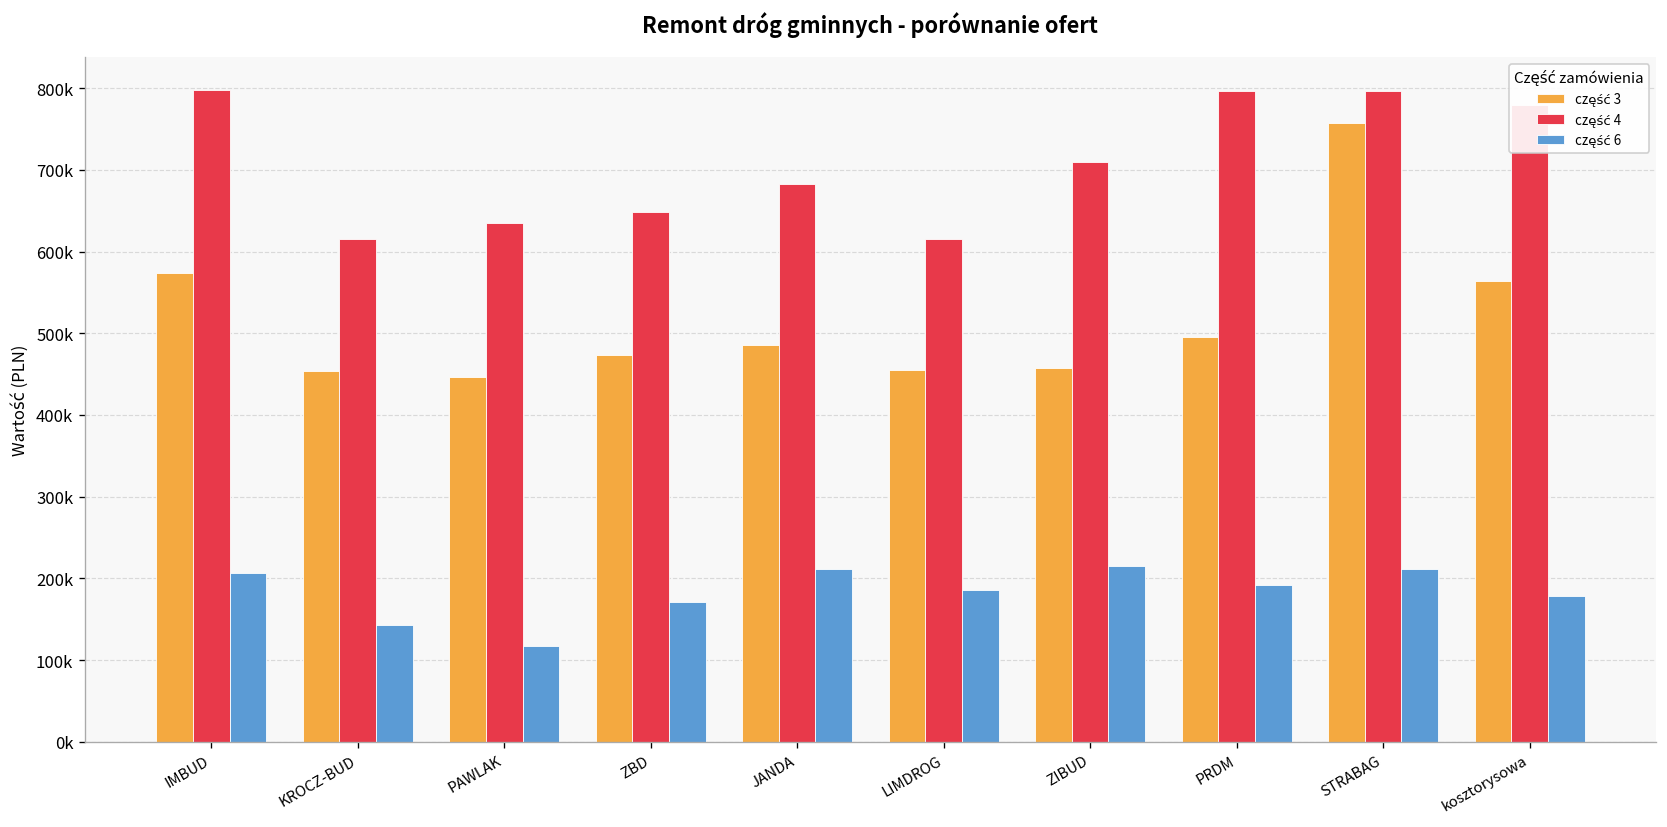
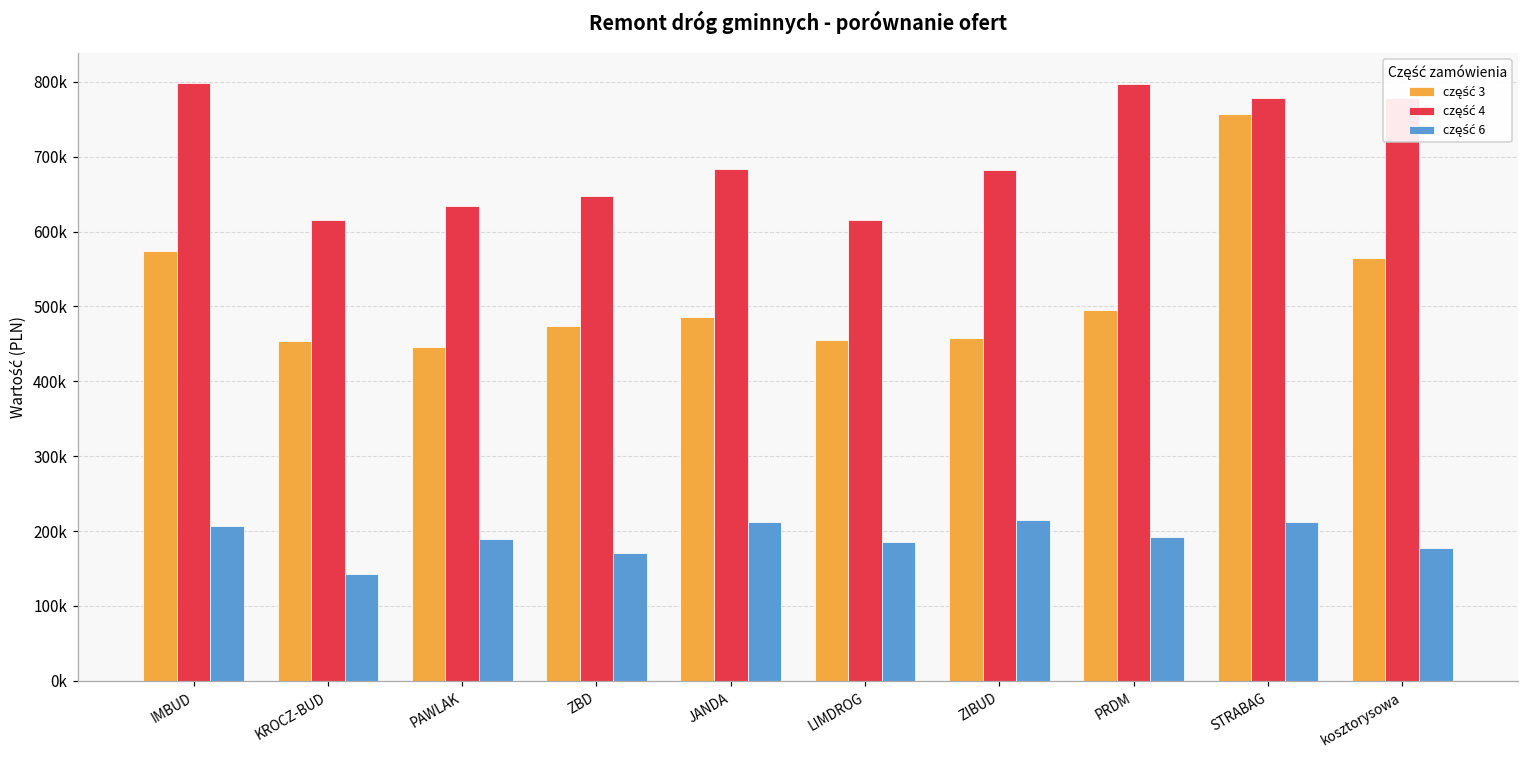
  {
    "część 3": {
      "IMBUD": 570000,
      "KROCZ-BUD": 450000,
      "PAWLAK": 450000,
      "ZBD": 470000,
      "JANDA": 490000,
      "LIMDROG": 450000,
      "ZIBUD": 460000,
      "PRDM": 500000,
      "STRABAG": 760000,
      "kosztorysowa": 560000
    },
    "część 4": {
      "IMBUD": 800000,
      "KROCZ-BUD": 620000,
      "PAWLAK": 630000,
      "ZBD": 650000,
      "JANDA": 680000,
      "LIMDROG": 620000,
-     "ZIBUD": 710000,
+     "ZIBUD": 680000,
      "PRDM": 800000,
-     "STRABAG": 800000
+     "STRABAG": 780000
    },
    "część 6": {
      "IMBUD": 210000,
      "KROCZ-BUD": 140000,
-     "PAWLAK": 120000,
+     "PAWLAK": 190000,
      "ZBD": 170000,
      "JANDA": 210000,
      "LIMDROG": 190000,
      "ZIBUD": 220000,
      "PRDM": 190000,
      "STRABAG": 210000,
      "kosztorysowa": 180000
    }
  }
